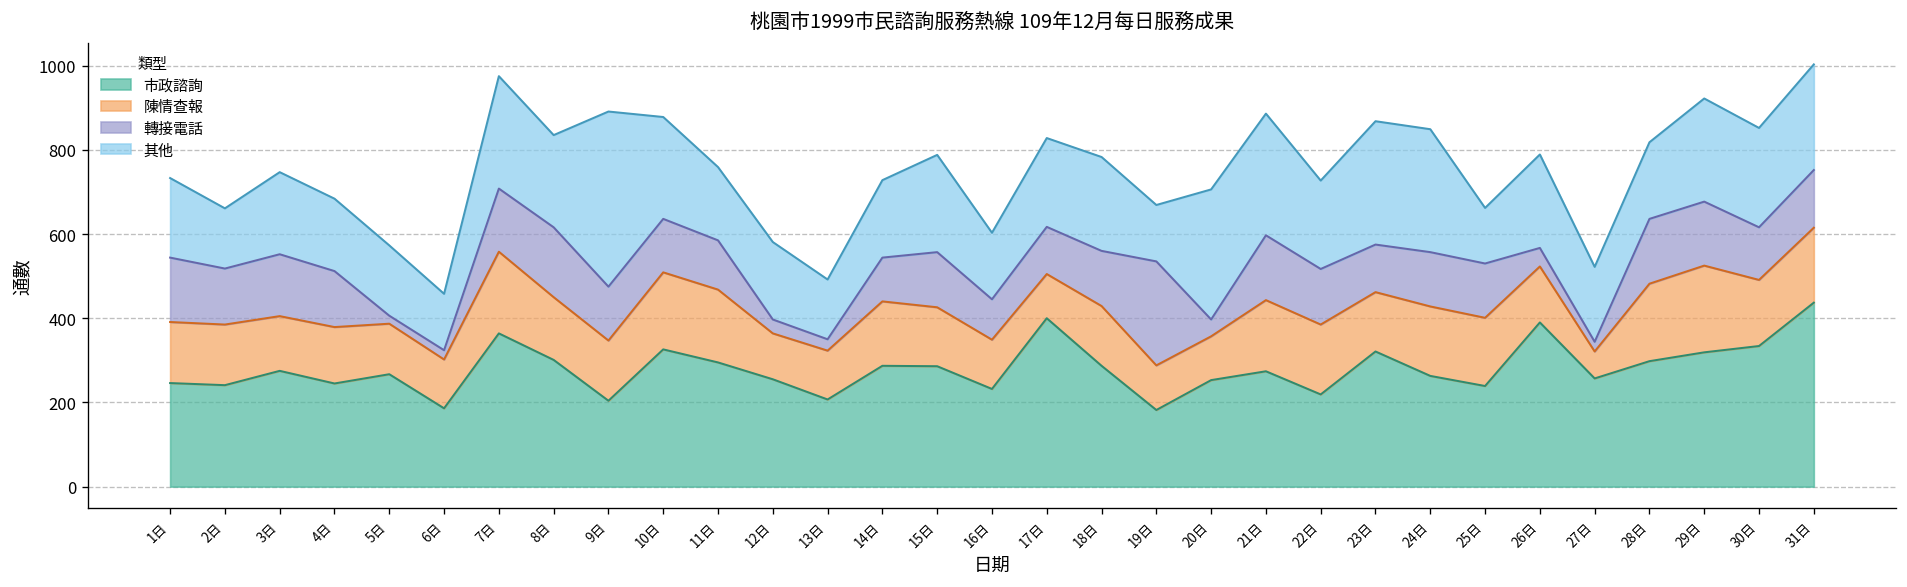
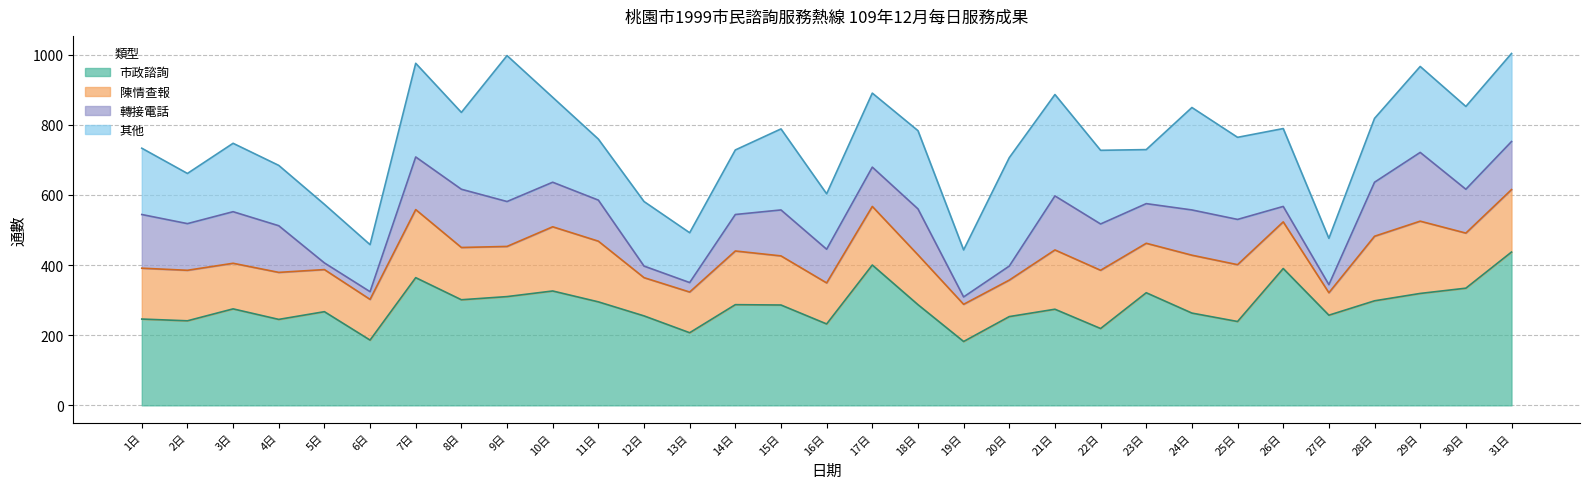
  {
    "市政諮詢": {
      "1日": 250,
      "2日": 240,
      "3日": 280,
      "4日": 250,
      "5日": 270,
      "6日": 190,
      "7日": 360,
      "8日": 300,
-     "9日": 200,
+     "9日": 310,
      "10日": 330,
      "11日": 300,
      "12日": 260,
      "13日": 210,
      "14日": 290,
      "15日": 290,
      "16日": 230,
      "17日": 400,
      "18日": 290,
      "19日": 180,
      "20日": 250,
      "21日": 270,
      "22日": 220,
      "23日": 320,
      "24日": 260,
      "25日": 240,
      "26日": 390,
      "27日": 260,
      "28日": 300,
      "29日": 320,
      "30日": 330,
      "31日": 440
    },
    "陳情查報": {
      "1日": 150,
      "2日": 140,
      "3日": 130,
      "4日": 130,
      "5日": 120,
      "6日": 120,
      "7日": 190,
      "8日": 150,
      "9日": 140,
      "10日": 180,
      "11日": 170,
      "12日": 110,
      "13日": 120,
      "14日": 150,
      "15日": 140,
      "16日": 120,
-     "17日": 110,
+     "17日": 170,
      "18日": 140,
      "19日": 110,
      "20日": 100,
      "21日": 170,
      "22日": 170,
      "23日": 140,
      "24日": 170,
      "25日": 160,
      "26日": 130,
      "27日": 60,
      "28日": 180,
      "29日": 210,
      "30日": 160,
      "31日": 180
    },
    "轉接電話": {
      "1日": 150,
      "2日": 130,
      "3日": 150,
      "4日": 130,
      "5日": 20,
      "6日": 20,
      "7日": 150,
      "8日": 170,
      "9日": 130,
      "10日": 130,
      "11日": 120,
      "12日": 30,
      "13日": 30,
      "14日": 100,
      "15日": 130,
      "16日": 100,
      "17日": 110,
      "18日": 130,
-     "19日": 250,
+     "19日": 20,
      "20日": 40,
      "21日": 150,
      "22日": 130,
      "23日": 110,
      "24日": 130,
      "25日": 130,
      "26日": 40,
      "27日": 20,
      "28日": 150,
-     "29日": 150,
+     "29日": 200,
      "30日": 130,
      "31日": 140
    },
    "其他": {
      "1日": 190,
      "2日": 140,
      "3日": 200,
      "4日": 170,
      "5日": 170,
      "6日": 130,
      "7日": 270,
      "8日": 220,
      "9日": 420,
      "10日": 240,
      "11日": 170,
      "12日": 180,
      "13日": 140,
      "14日": 180,
      "15日": 230,
      "16日": 160,
      "17日": 210,
      "18日": 220,
      "19日": 130,
      "20日": 310,
      "21日": 290,
      "22日": 210,
-     "23日": 290,
+     "23日": 150,
      "24日": 290,
-     "25日": 130,
+     "25日": 230,
      "26日": 220,
-     "27日": 180,
+     "27日": 130,
      "28日": 180,
      "29日": 250,
      "30日": 240,
      "31日": 250
    }
  }
